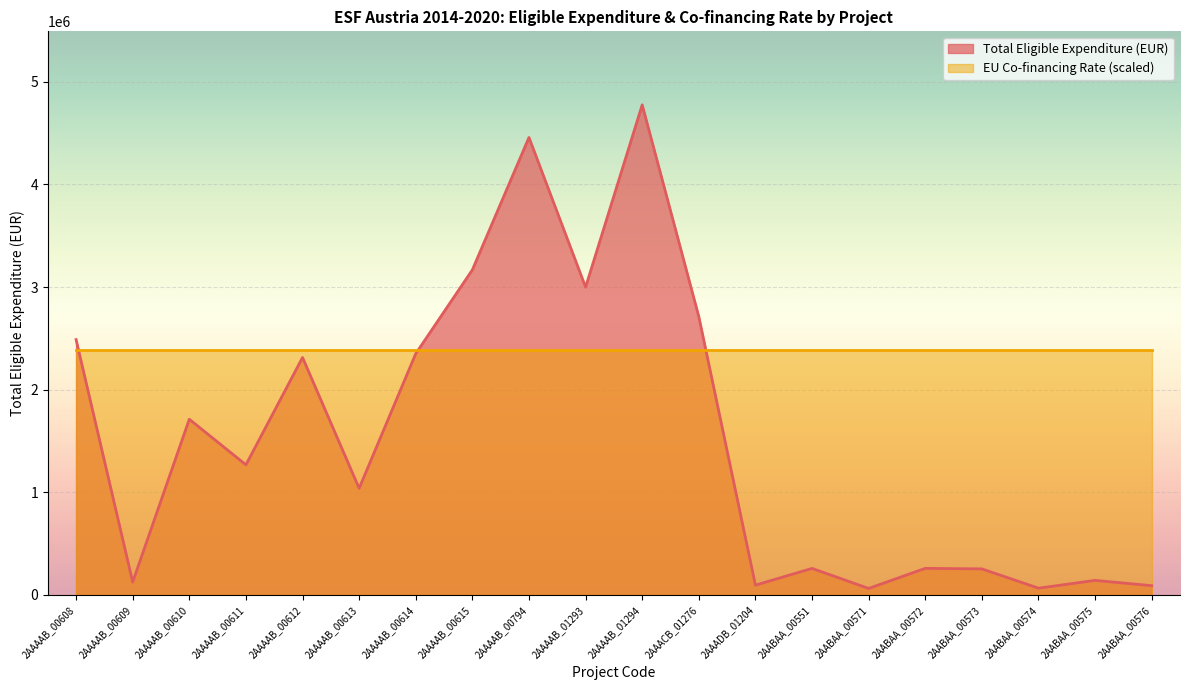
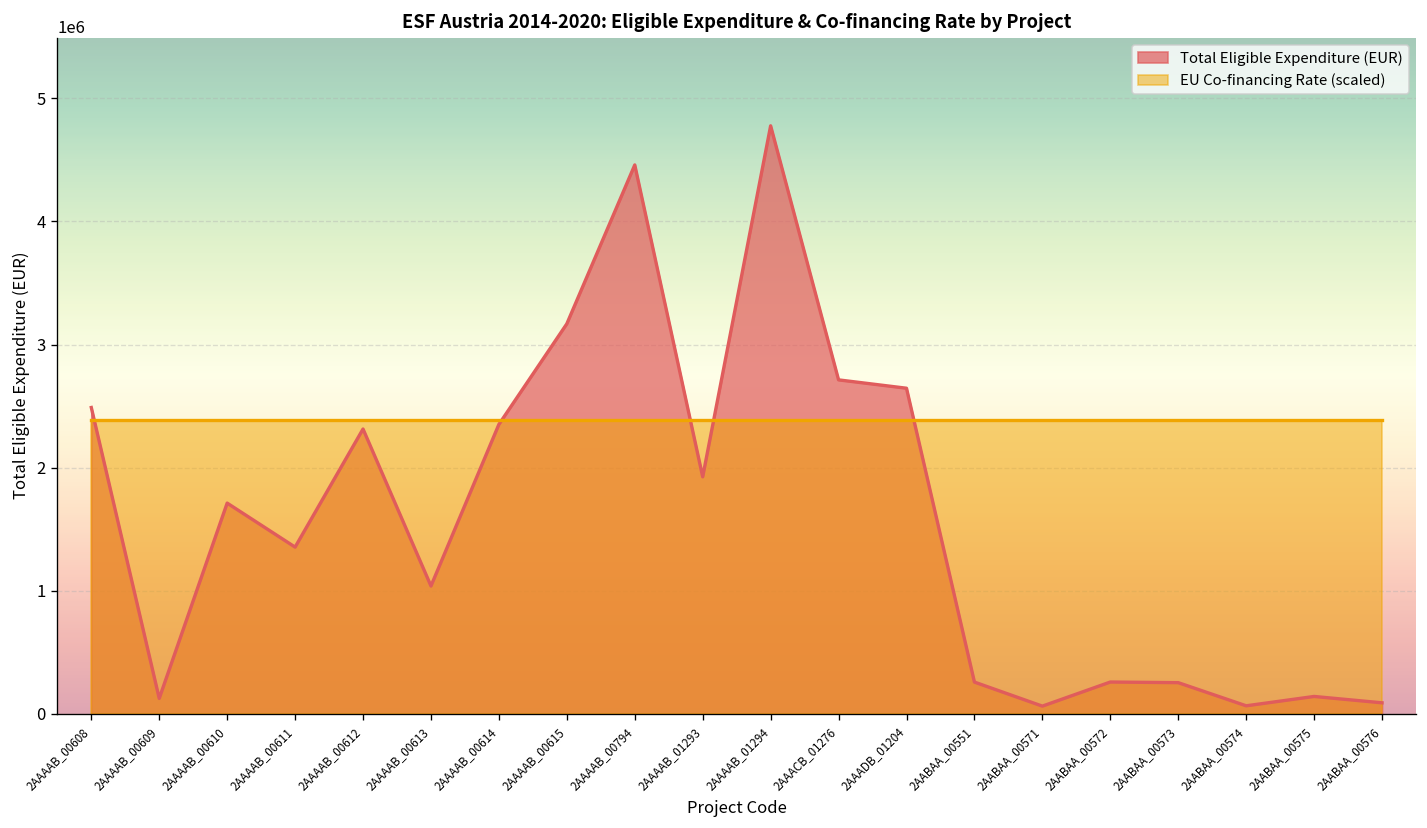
  {
    "Total Eligible Expenditure (EUR)": {
      "2AAAAB_00608": 2490000,
      "2AAAAB_00609": 130000,
      "2AAAAB_00610": 1710000,
-     "2AAAAB_00611": 1270000,
+     "2AAAAB_00611": 1350000,
      "2AAAAB_00612": 2310000,
      "2AAAAB_00613": 1040000,
      "2AAAAB_00614": 2350000,
      "2AAAAB_00615": 3170000,
      "2AAAAB_00794": 4460000,
-     "2AAAAB_01293": 3000000,
+     "2AAAAB_01293": 1930000,
      "2AAAAB_01294": 4780000,
      "2AAACB_01276": 2710000,
-     "2AAADB_01204": 90000,
+     "2AAADB_01204": 2640000,
      "2AABAA_00551": 260000,
      "2AABAA_00571": 60000,
      "2AABAA_00572": 260000,
      "2AABAA_00573": 250000,
      "2AABAA_00574": 70000,
      "2AABAA_00575": 140000,
      "2AABAA_00576": 90000
    },
    "EU Co-financing Rate (scaled)": {
      "2AAAAB_00608": 2390000,
      "2AAAAB_00609": 2390000,
      "2AAAAB_00610": 2390000,
      "2AAAAB_00611": 2390000,
      "2AAAAB_00612": 2390000,
      "2AAAAB_00613": 2390000,
      "2AAAAB_00614": 2390000,
      "2AAAAB_00615": 2390000,
      "2AAAAB_00794": 2390000,
      "2AAAAB_01293": 2390000,
      "2AAAAB_01294": 2390000,
      "2AAACB_01276": 2390000,
      "2AAADB_01204": 2390000,
      "2AABAA_00551": 2390000,
      "2AABAA_00571": 2390000,
      "2AABAA_00572": 2390000,
      "2AABAA_00573": 2390000,
      "2AABAA_00574": 2390000,
      "2AABAA_00575": 2390000,
      "2AABAA_00576": 2390000
    }
  }
